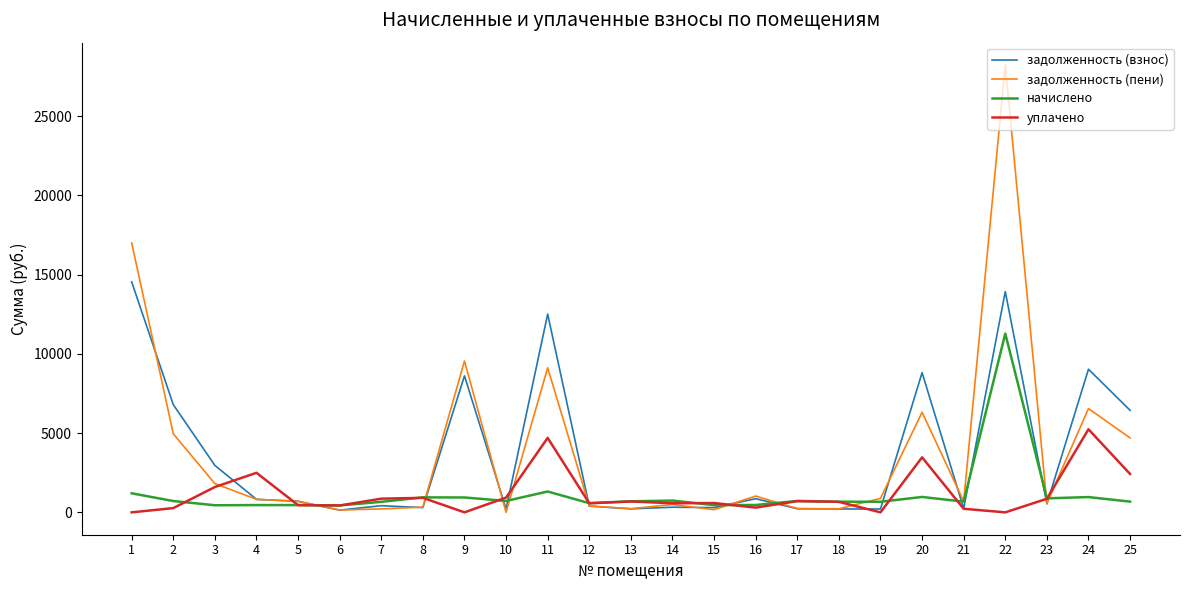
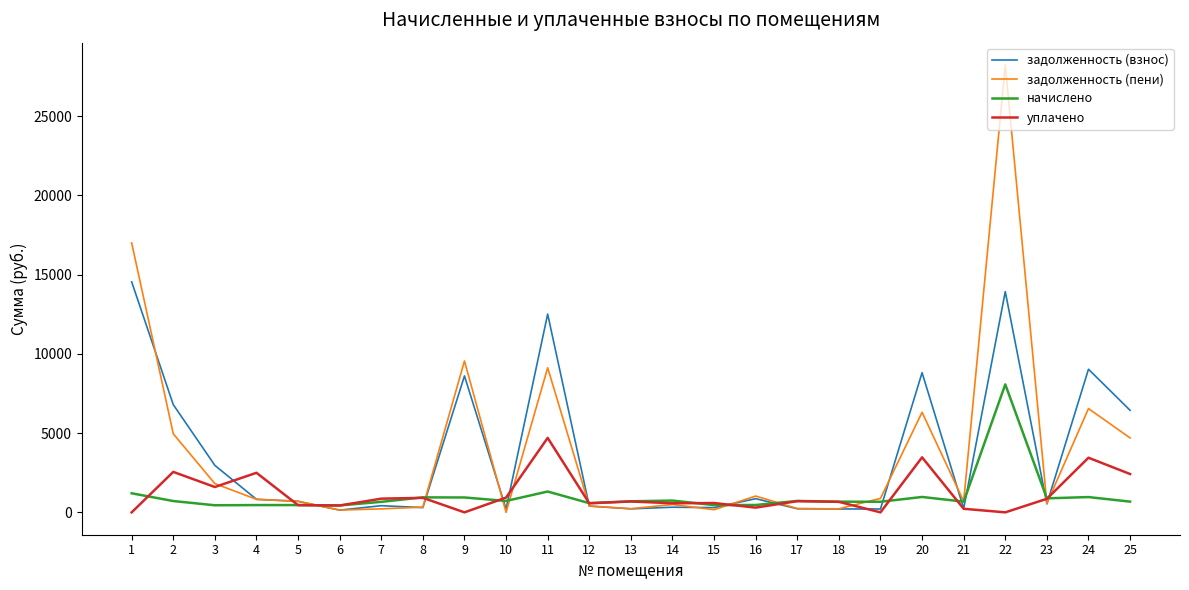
  {
    "задолженность (взнос)": {
      "1": 14500,
      "2": 6800,
      "3": 3000,
      "7": 400,
      "9": 8600,
      "10": 200,
      "11": 12500,
      "14": 300,
      "16": 900,
      "19": 200,
      "20": 8800,
      "22": 13900,
      "24": 9000,
      "25": 6400
    },
    "задолженность (пени)": {
      "1": 17000,
      "2": 5000,
      "3": 1800,
      "7": 200,
      "9": 9600,
      "10": 0,
      "11": 9100,
      "16": 1000,
      "19": 900,
      "20": 6300,
      "24": 6500,
      "25": 4700
    },
    "начислено": {
      "1": 1200,
      "2": 700,
      "3": 400,
      "4": 500,
      "7": 700,
      "9": 900,
      "10": 700,
      "11": 1300,
      "14": 700,
      "16": 500,
      "19": 700,
      "20": 1000,
-     "22": 11300,
+     "22": 8100,
      "24": 1000,
      "25": 700
    },
    "уплачено": {
      "1": 0,
-     "2": 300,
+     "2": 2600,
      "3": 1600,
      "4": 2500,
      "7": 900,
      "9": 0,
      "10": 900,
      "11": 4700,
      "16": 300,
      "19": 0,
      "20": 3500,
      "22": 0,
-     "24": 5200,
+     "24": 3400,
      "25": 2400
    }
  }
